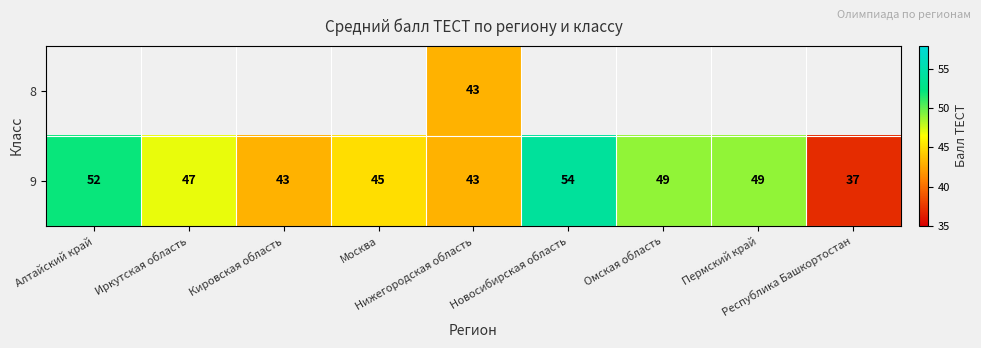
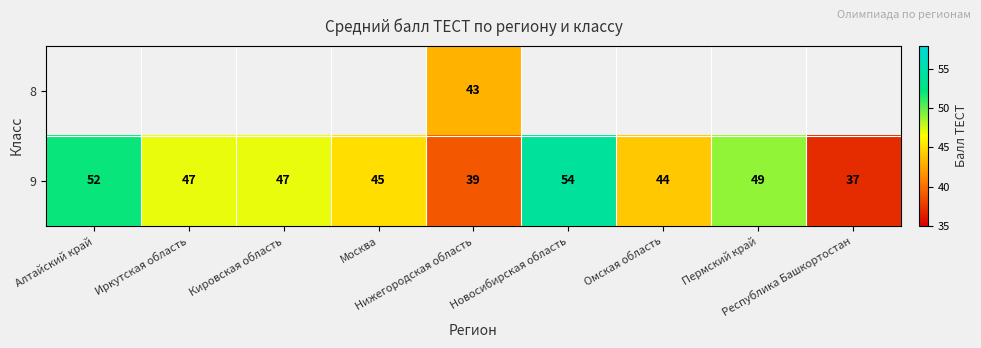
  {
    "8": {
      "Нижегородская область": 43
    },
    "9": {
      "Алтайский край": 52,
      "Иркутская область": 47,
-     "Кировская область": 43,
+     "Кировская область": 47,
      "Москва": 45,
-     "Нижегородская область": 43,
+     "Нижегородская область": 39,
      "Новосибирская область": 54,
-     "Омская область": 49,
+     "Омская область": 44,
      "Пермский край": 49,
      "Республика Башкортостан": 37
    }
  }
